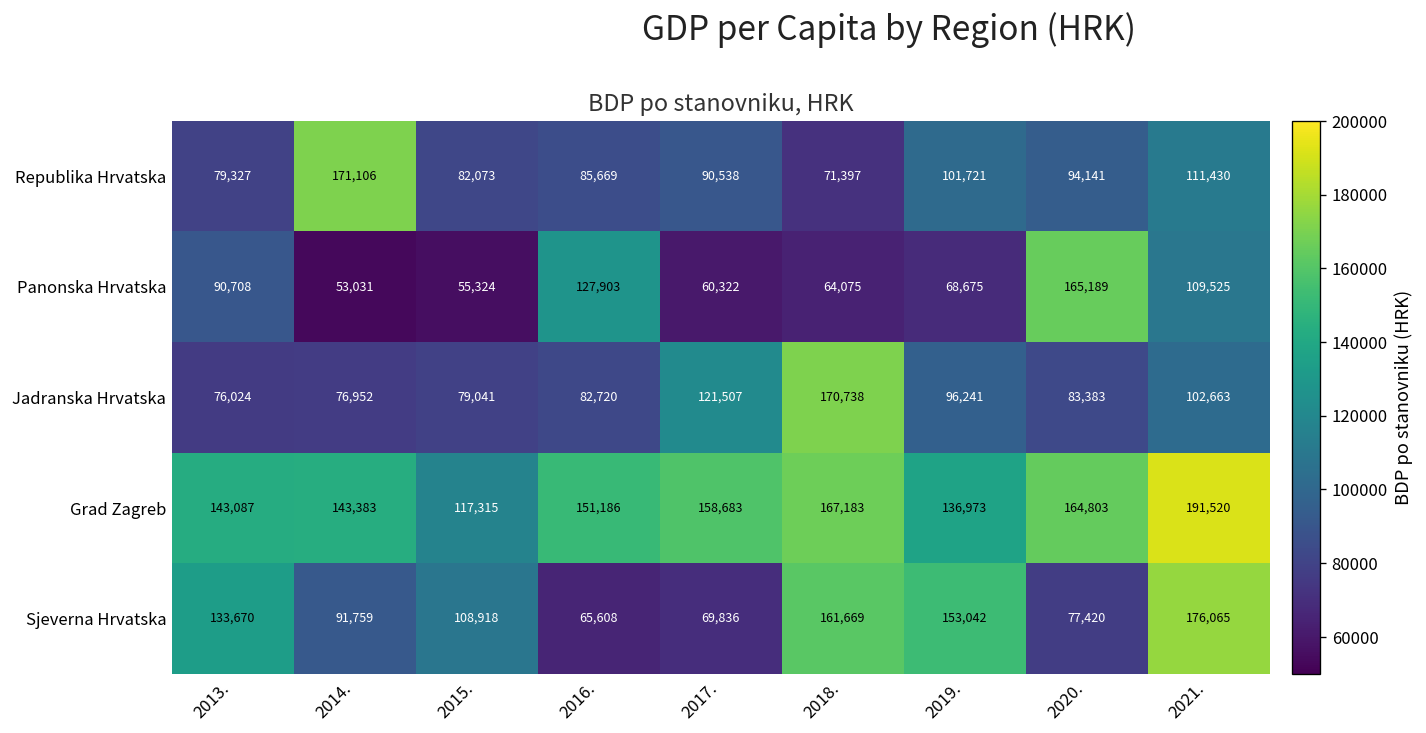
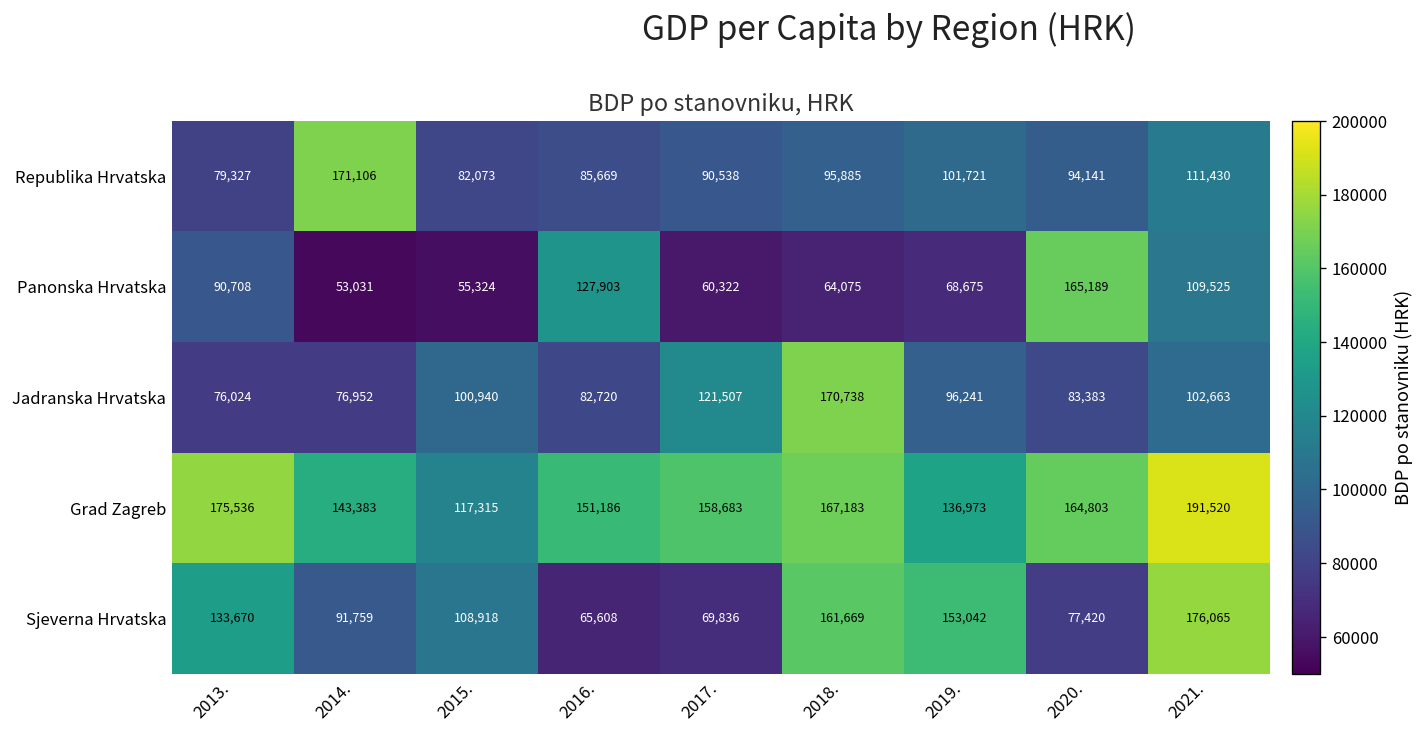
  {
    "Republika Hrvatska": {
      "2013.": "79,327",
      "2014.": "171,106",
      "2015.": "82,073",
      "2016.": "85,669",
      "2017.": "90,538",
-     "2018.": "71,397",
+     "2018.": "95,885",
      "2019.": "101,721",
      "2020.": "94,141",
      "2021.": "111,430"
    },
    "Panonska Hrvatska": {
      "2013.": "90,708",
      "2014.": "53,031",
      "2015.": "55,324",
      "2016.": "127,903",
      "2017.": "60,322",
      "2018.": "64,075",
      "2019.": "68,675",
      "2020.": "165,189",
      "2021.": "109,525"
    },
    "Jadranska Hrvatska": {
      "2013.": "76,024",
      "2014.": "76,952",
-     "2015.": "79,041",
+     "2015.": "100,940",
      "2016.": "82,720",
      "2017.": "121,507",
      "2018.": "170,738",
      "2019.": "96,241",
      "2020.": "83,383",
      "2021.": "102,663"
    },
    "Grad Zagreb": {
-     "2013.": "143,087",
+     "2013.": "175,536",
      "2014.": "143,383",
      "2015.": "117,315",
      "2016.": "151,186",
      "2017.": "158,683",
      "2018.": "167,183",
      "2019.": "136,973",
      "2020.": "164,803",
      "2021.": "191,520"
    },
    "Sjeverna Hrvatska": {
      "2013.": "133,670",
      "2014.": "91,759",
      "2015.": "108,918",
      "2016.": "65,608",
      "2017.": "69,836",
      "2018.": "161,669",
      "2019.": "153,042",
      "2020.": "77,420",
      "2021.": "176,065"
    }
  }
